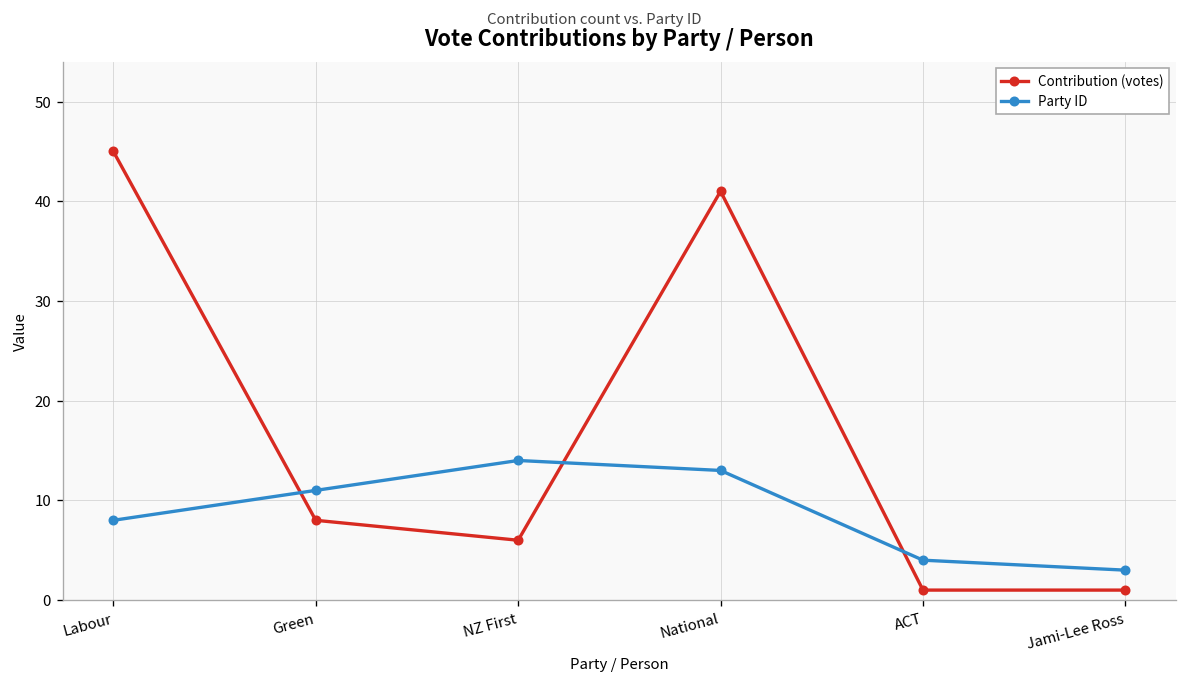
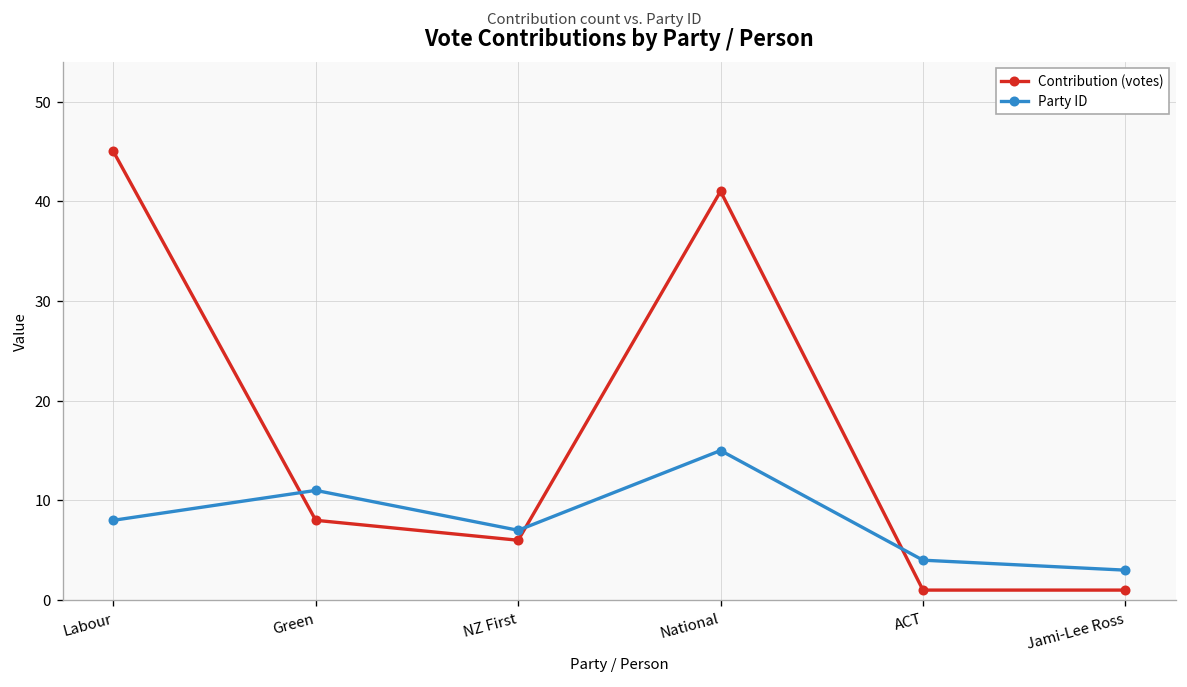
  {
    "Contribution (votes)": {
      "Labour": 45,
      "Green": 8,
      "NZ First": 6,
      "National": 41,
      "ACT": 1,
      "Jami-Lee Ross": 1
    },
    "Party ID": {
      "Labour": 8,
      "Green": 11,
-     "NZ First": 14,
-     "National": 13,
+     "NZ First": 7,
+     "National": 15,
      "ACT": 4,
      "Jami-Lee Ross": 3
    }
  }
